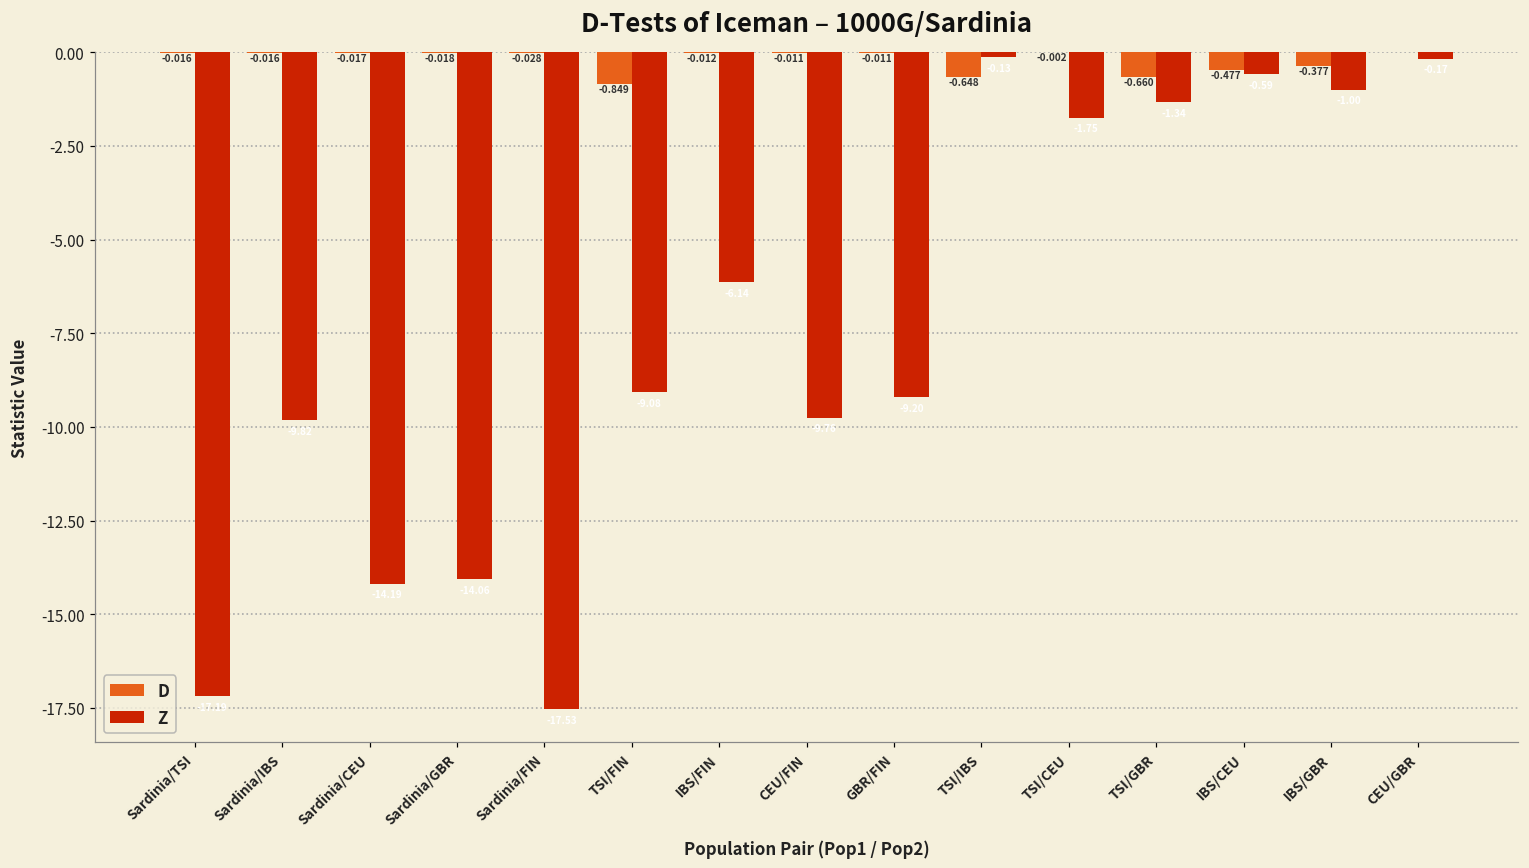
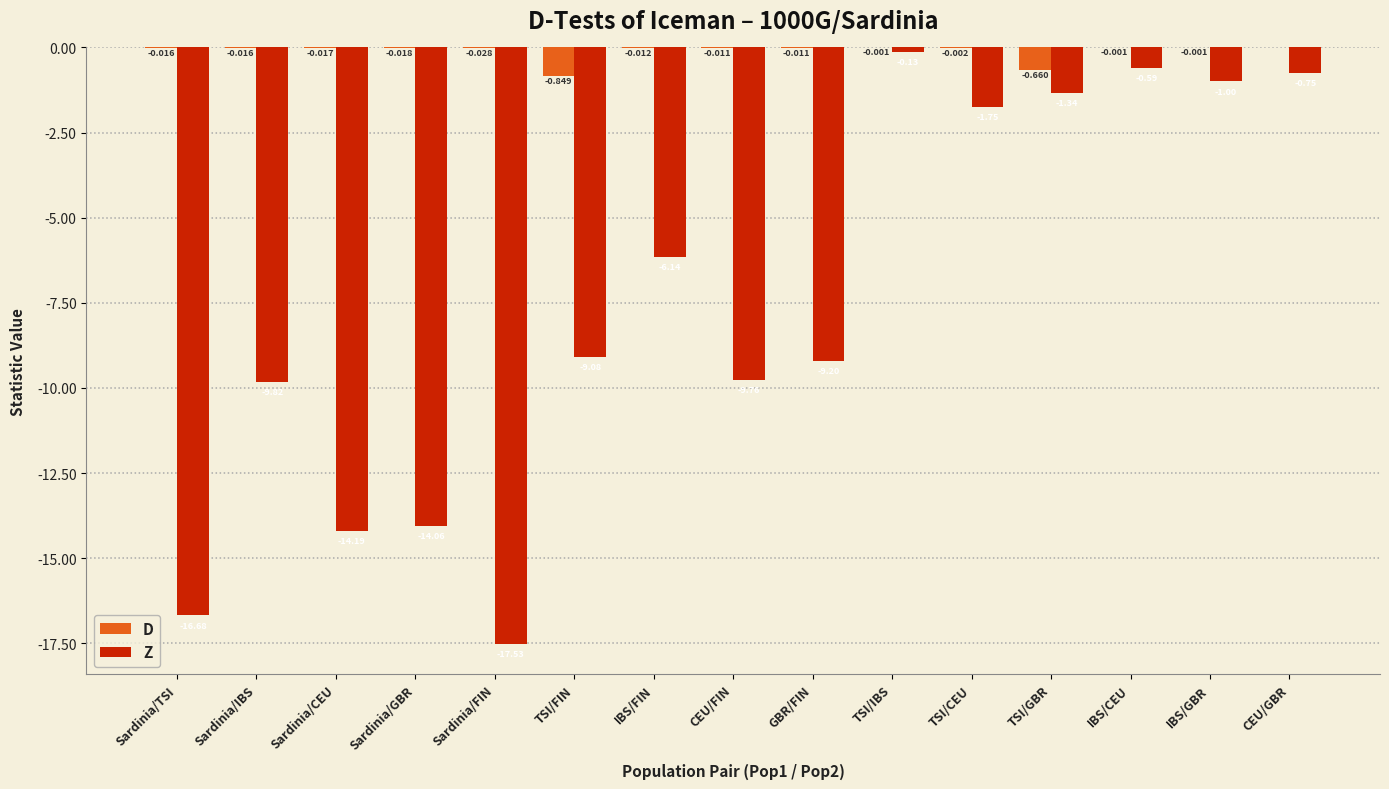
  {
    "D": {
      "Sardinia/TSI": -0.016,
      "Sardinia/IBS": -0.016,
      "Sardinia/CEU": -0.017,
      "Sardinia/GBR": -0.018,
      "Sardinia/FIN": -0.028,
      "TSI/FIN": -0.849,
      "IBS/FIN": -0.012,
      "CEU/FIN": -0.011,
      "GBR/FIN": -0.011,
-     "TSI/IBS": -0.648,
+     "TSI/IBS": -0.001,
      "TSI/CEU": -0.002,
      "TSI/GBR": -0.660,
-     "IBS/CEU": -0.477,
-     "IBS/GBR": -0.377
+     "IBS/CEU": -0.001,
+     "IBS/GBR": -0.001
    },
    "Z": {
-     "Sardinia/TSI": -17.2,
+     "Sardinia/TSI": -16.7,
      "Sardinia/IBS": -9.8,
      "Sardinia/CEU": -14.2,
      "Sardinia/GBR": -14.1,
      "Sardinia/FIN": -17.5,
      "TSI/FIN": -9.1,
      "IBS/FIN": -6.1,
      "CEU/FIN": -9.8,
      "GBR/FIN": -9.2,
      "TSI/IBS": -0.1,
      "TSI/CEU": -1.8,
      "TSI/GBR": -1.3,
      "IBS/CEU": -0.6,
      "IBS/GBR": -1.0,
-     "CEU/GBR": -0.2
+     "CEU/GBR": -0.8
    }
  }
